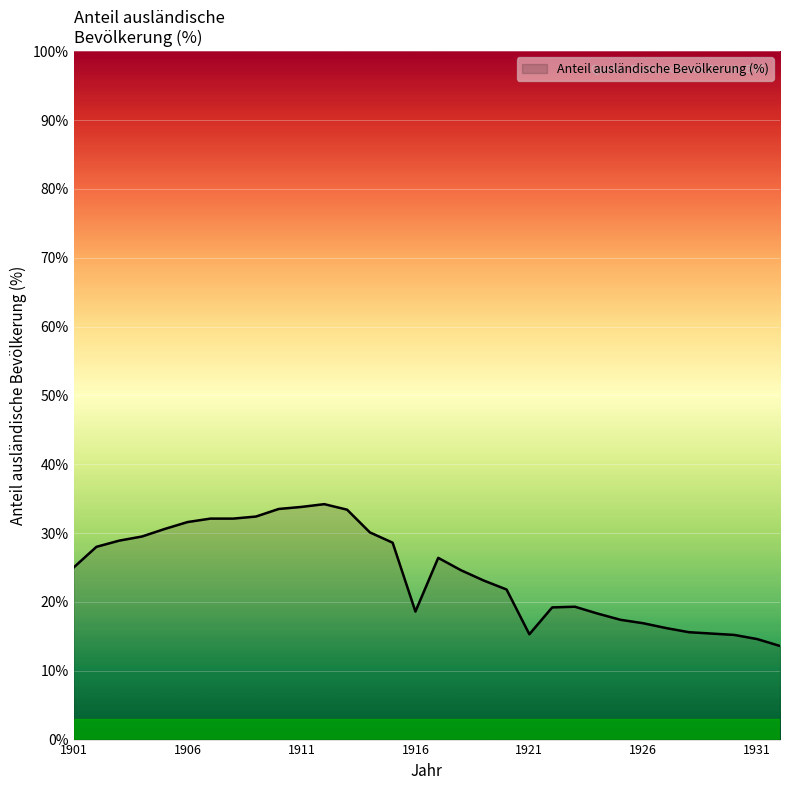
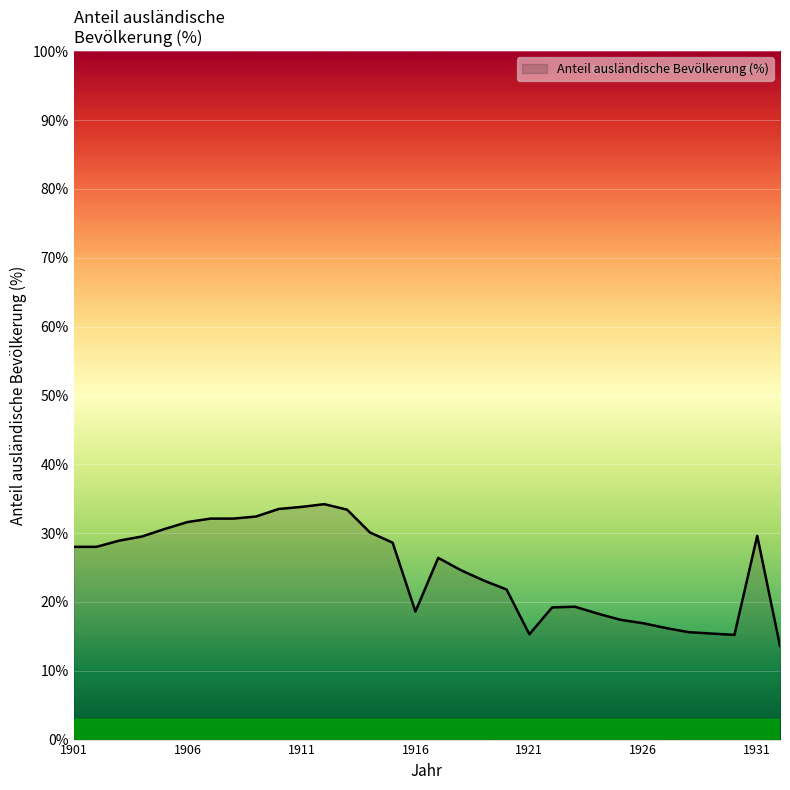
  {
-   "1901": "25%",
+   "1901": "28%",
    "1906": "32%",
    "1911": "34%",
    "1916": "19%",
    "1921": "15%",
    "1926": "17%",
-   "1931": "15%"
+   "1931": "30%"
  }
